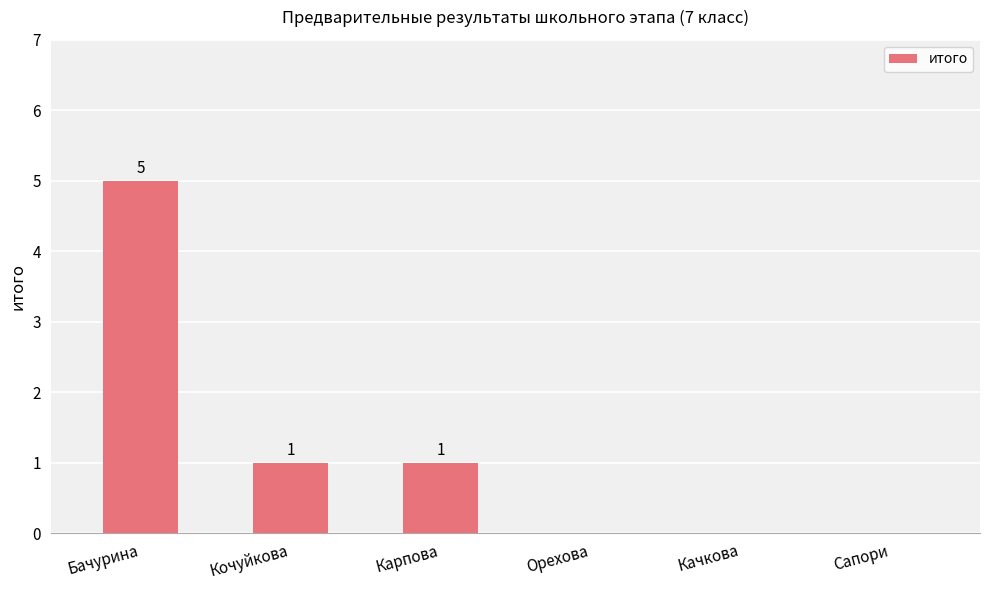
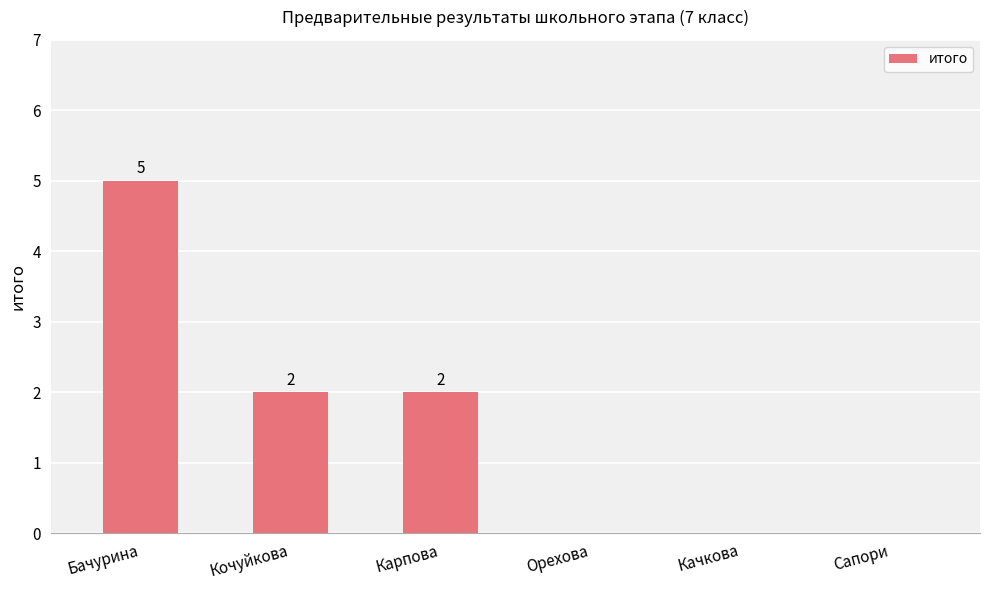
  {
    "Бачурина": 5,
-   "Кочуйкова": 1,
-   "Карпова": 1
+   "Кочуйкова": 2,
+   "Карпова": 2
  }
